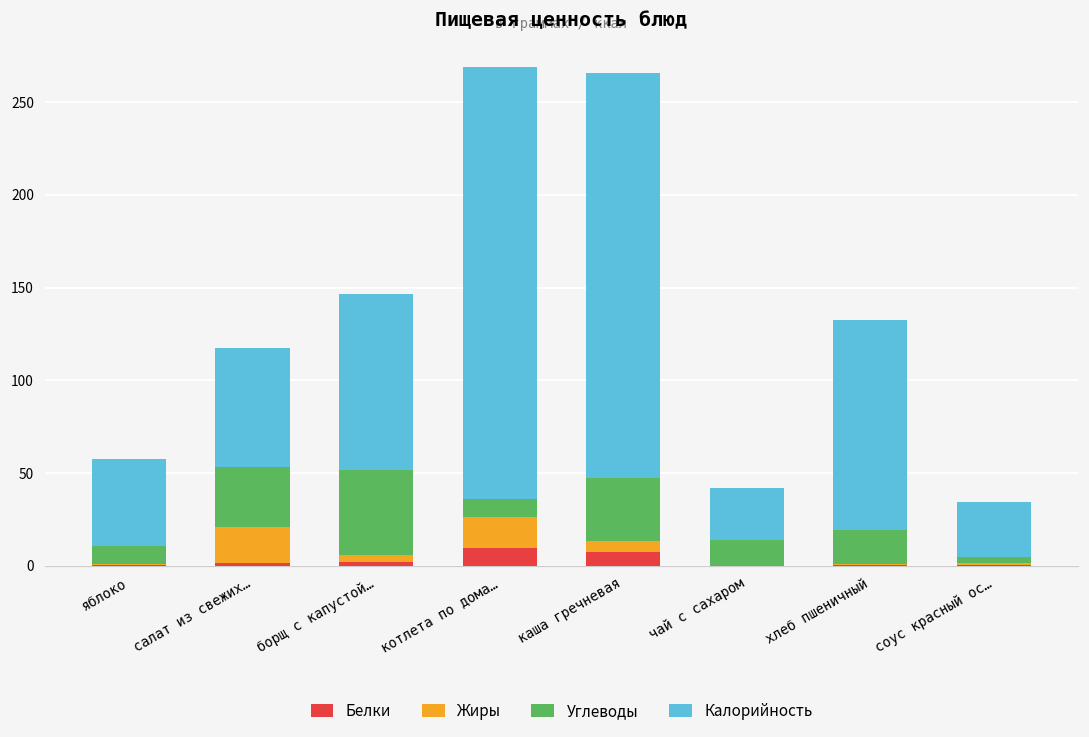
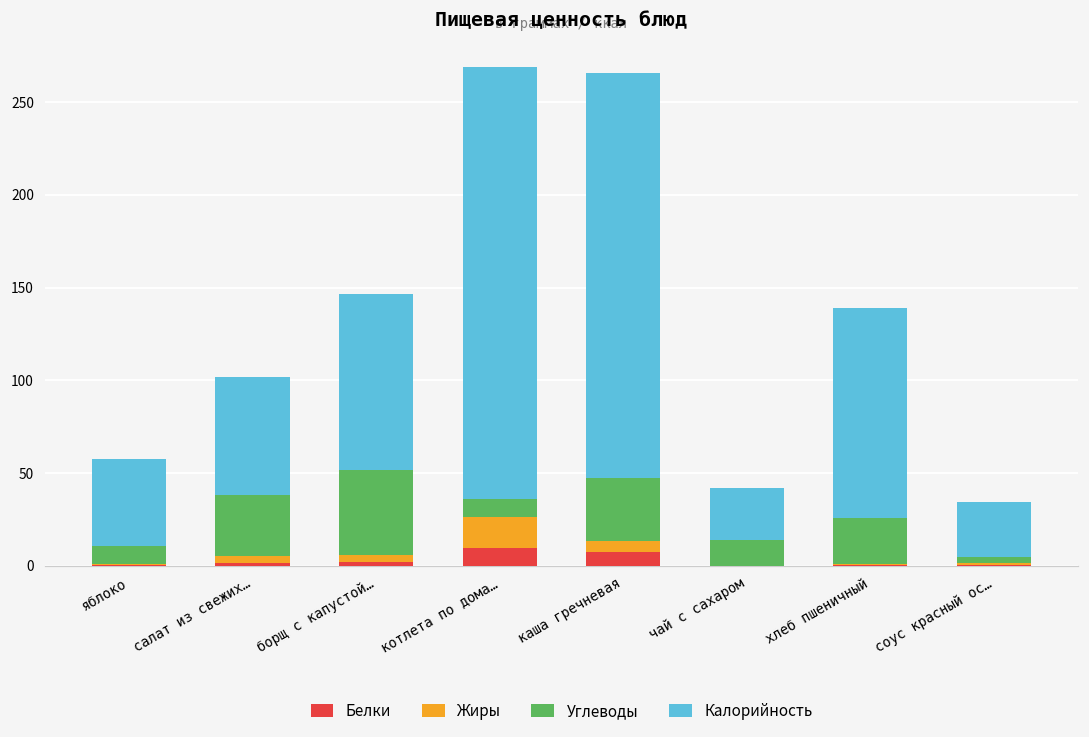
  {
    "Белки": {
      "борщ с капустой…": 2,
      "котлета по дома…": 10,
      "каша гречневая": 8,
      "чай с сахаром": 0
    },
    "Жиры": {
-     "салат из свежих…": 20,
+     "салат из свежих…": 4,
      "борщ с капустой…": 4,
      "котлета по дома…": 17,
      "каша гречневая": 6,
      "чай с сахаром": 0
    },
    "Углеводы": {
      "яблоко": 10,
      "салат из свежих…": 33,
      "борщ с капустой…": 46,
      "котлета по дома…": 10,
      "каша гречневая": 34,
      "чай с сахаром": 14,
-     "хлеб пшеничный": 19,
+     "хлеб пшеничный": 25,
      "соус красный ос…": 3
    },
    "Калорийность": {
      "яблоко": 47,
      "салат из свежих…": 64,
      "борщ с капустой…": 95,
      "котлета по дома…": 233,
      "каша гречневая": 218,
      "чай с сахаром": 28,
      "хлеб пшеничный": 113,
      "соус красный ос…": 30
    }
  }
